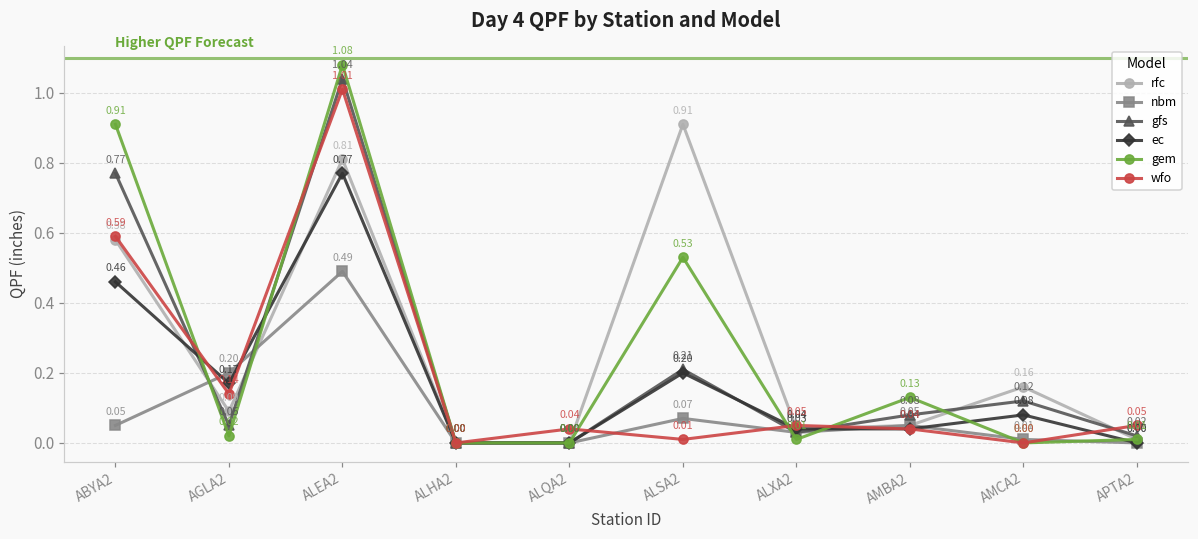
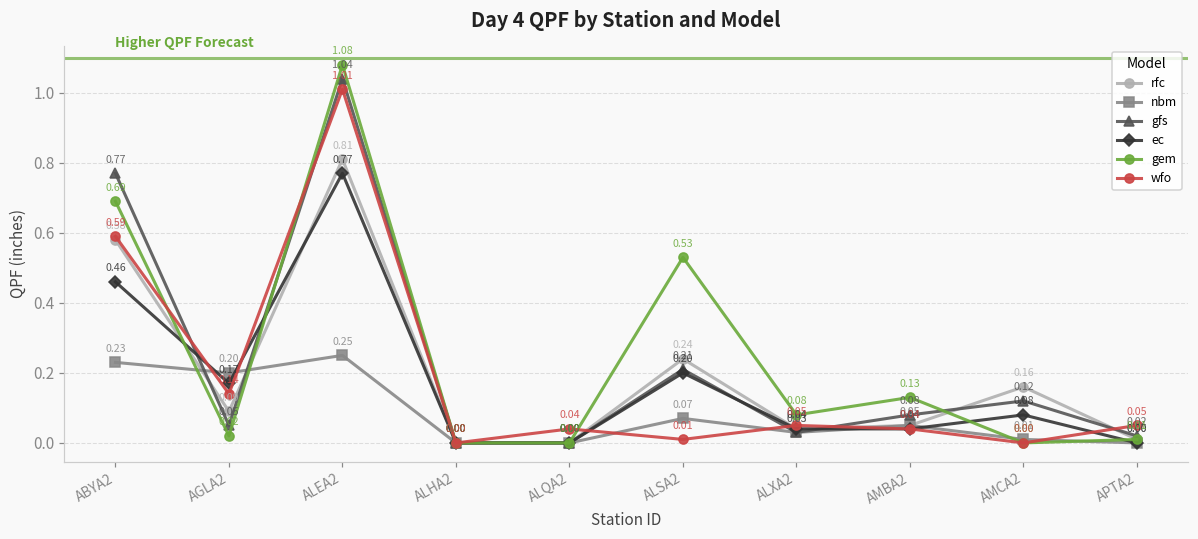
  {
    "rfc": {
      "ALEA2": 0.81,
-     "ALSA2": 0.91,
+     "ALSA2": 0.24,
      "AMCA2": 0.16
    },
    "nbm": {
-     "ABYA2": 0.05,
+     "ABYA2": 0.23,
      "AGLA2": 0.20,
-     "ALEA2": 0.49,
+     "ALEA2": 0.25,
      "ALSA2": 0.07
    },
    "gem": {
-     "ABYA2": 0.91,
+     "ABYA2": 0.69,
      "ALEA2": 1.08,
      "ALSA2": 0.53,
-     "ALXA2": 0.01,
+     "ALXA2": 0.08,
      "AMBA2": 0.13
    },
    "wfo": {
      "ALQA2": 0.04,
      "APTA2": 0.05
    }
  }
